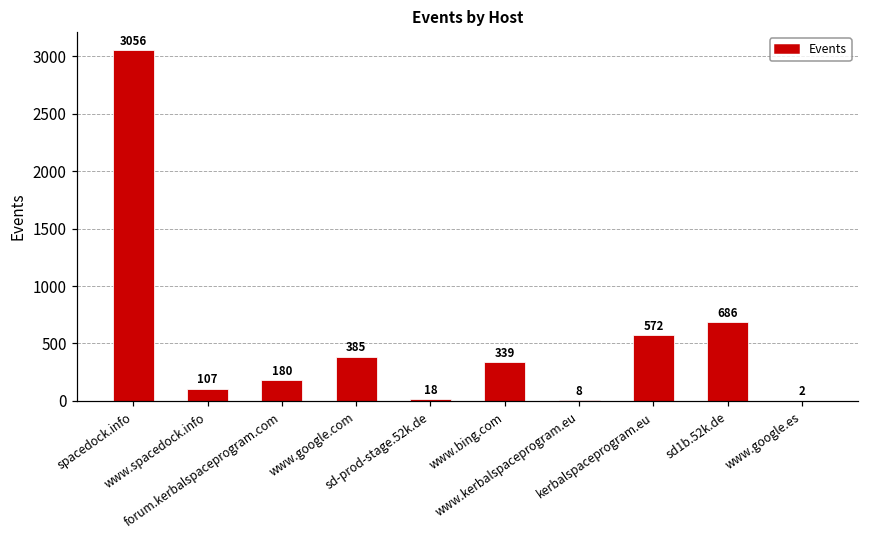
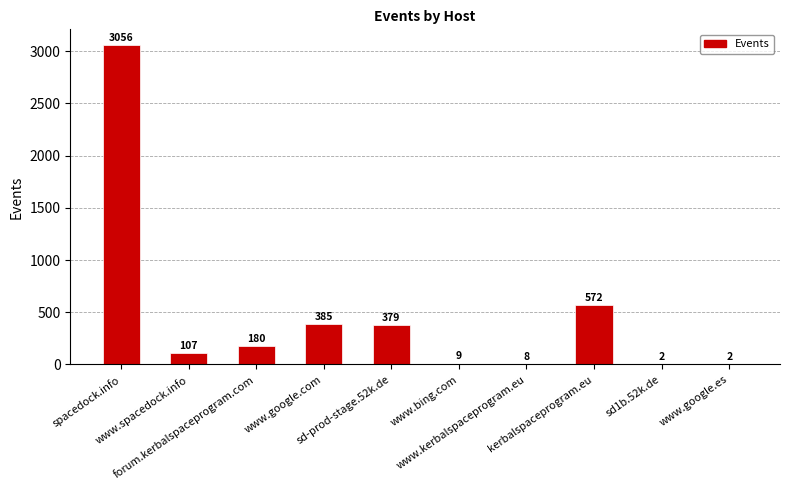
  {
    "spacedock.info": 3056,
    "www.spacedock.info": 107,
    "forum.kerbalspaceprogram.com": 180,
    "www.google.com": 385,
-   "sd-prod-stage.52k.de": 18,
-   "www.bing.com": 339,
+   "sd-prod-stage.52k.de": 379,
+   "www.bing.com": 9,
    "www.kerbalspaceprogram.eu": 8,
    "kerbalspaceprogram.eu": 572,
-   "sd1b.52k.de": 686,
+   "sd1b.52k.de": 2,
    "www.google.es": 2
  }
